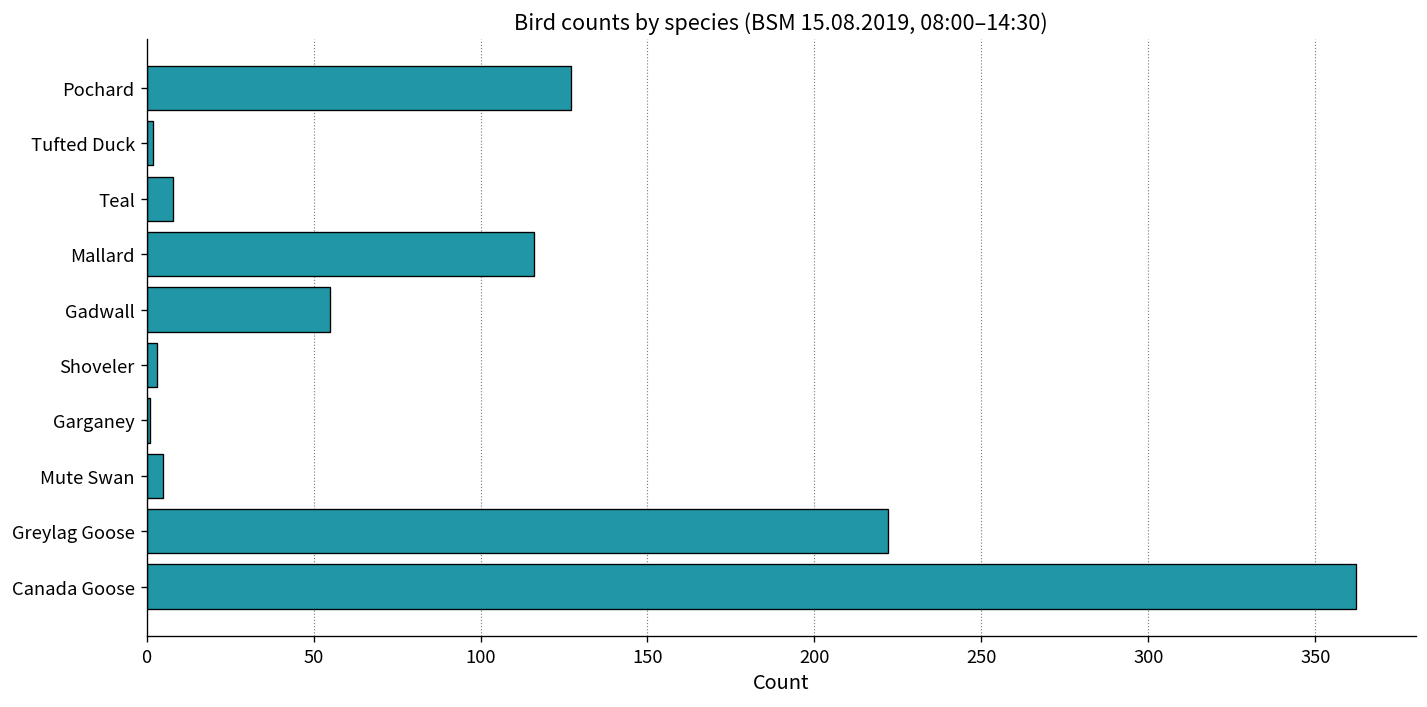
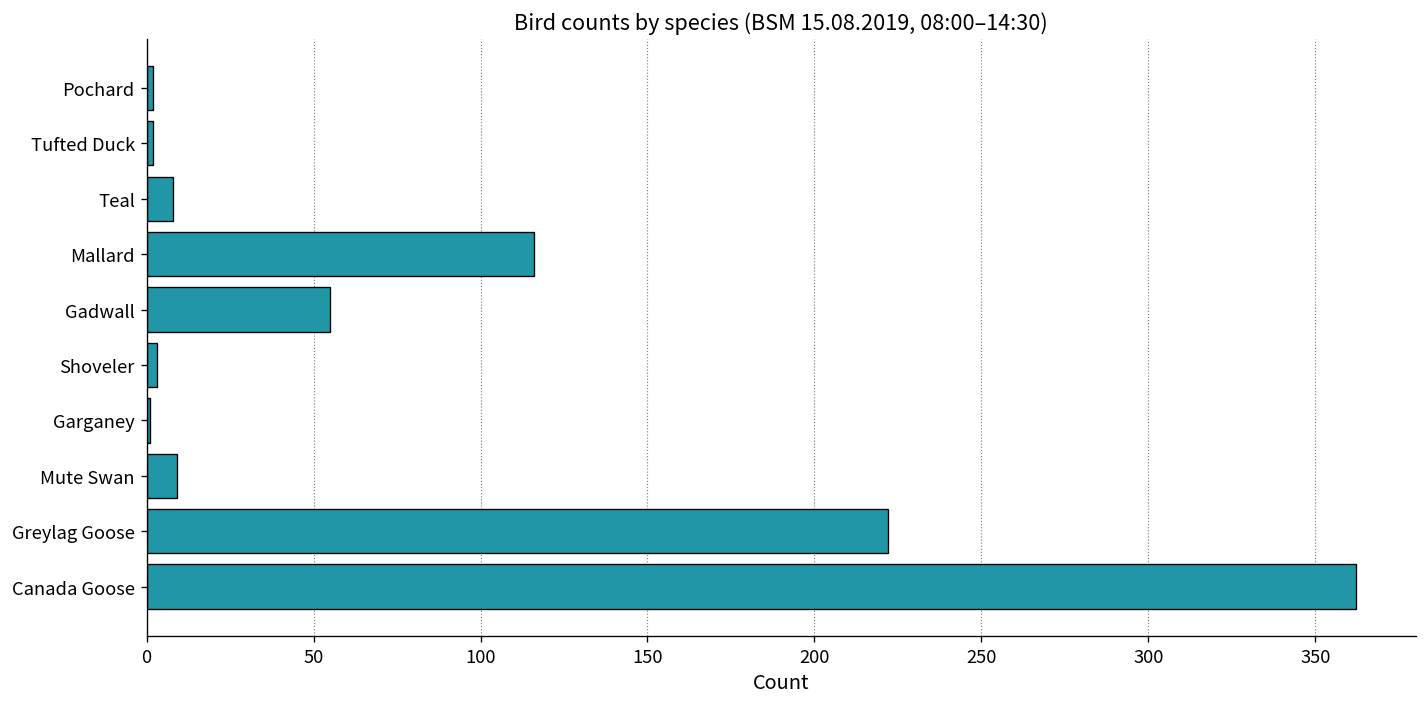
  {
-   "Pochard": 127,
+   "Pochard": 2,
    "Tufted Duck": 2,
    "Teal": 8,
    "Mallard": 116,
    "Gadwall": 55,
    "Shoveler": 3,
    "Garganey": 1,
-   "Mute Swan": 5,
+   "Mute Swan": 9,
    "Greylag Goose": 222,
    "Canada Goose": 362
  }
